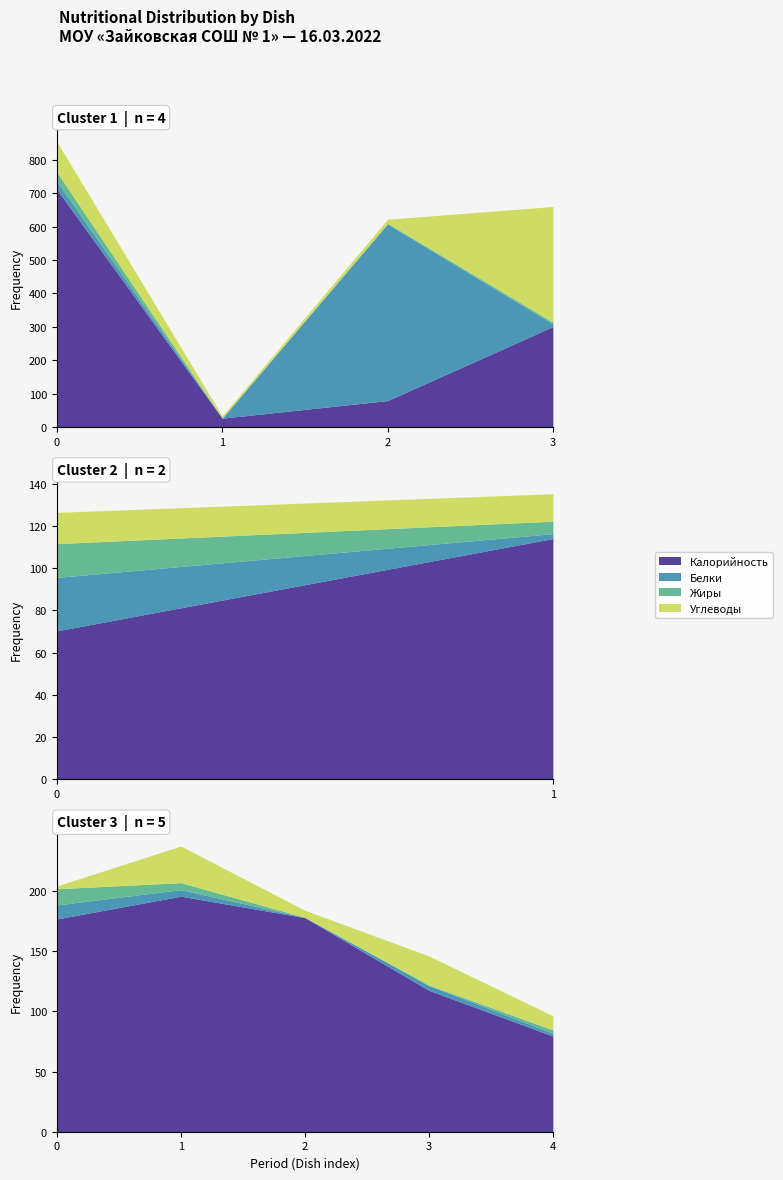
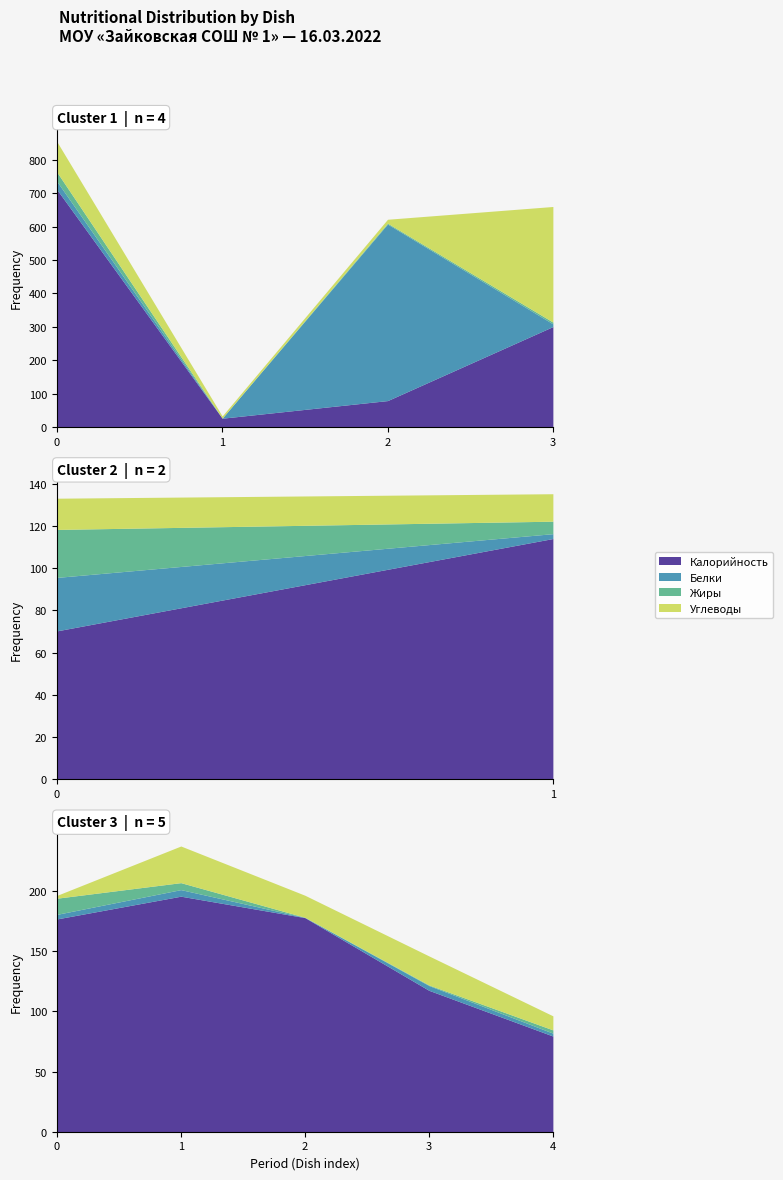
  {
    "Cluster 1 | n = 4": {
      "Калорийность": {
        "0": 710,
        "2": 80,
        "3": 300
      },
      "Белки": {
        "0": 20
      },
      "Жиры": {
        "0": 30
      },
      "Углеводы": {
        "0": 90,
        "2": 10,
        "3": 350
      }
    },
    "Cluster 2 | n = 2": {
      "Калорийность": {
        "0": 70,
        "1": 114
      },
      "Белки": {
        "0": 25,
        "1": 2
      },
      "Жиры": {
-       "0": 16,
+       "0": 23,
        "1": 6
      },
      "Углеводы": {
        "0": 15,
        "1": 13
      }
    },
    "Cluster 3 | n = 5": {
      "Калорийность": {
        "0": 177,
        "1": 196,
        "3": 118,
        "4": 80
      },
      "Белки": {
-       "0": 12,
+       "0": 4,
        "1": 5,
        "4": 2
      },
      "Жиры": {
        "0": 13,
        "1": 6,
        "4": 3
      },
      "Углеводы": {
        "0": 2,
        "1": 30,
-       "2": 6,
+       "2": 18,
        "3": 24,
        "4": 12
      }
    }
  }
